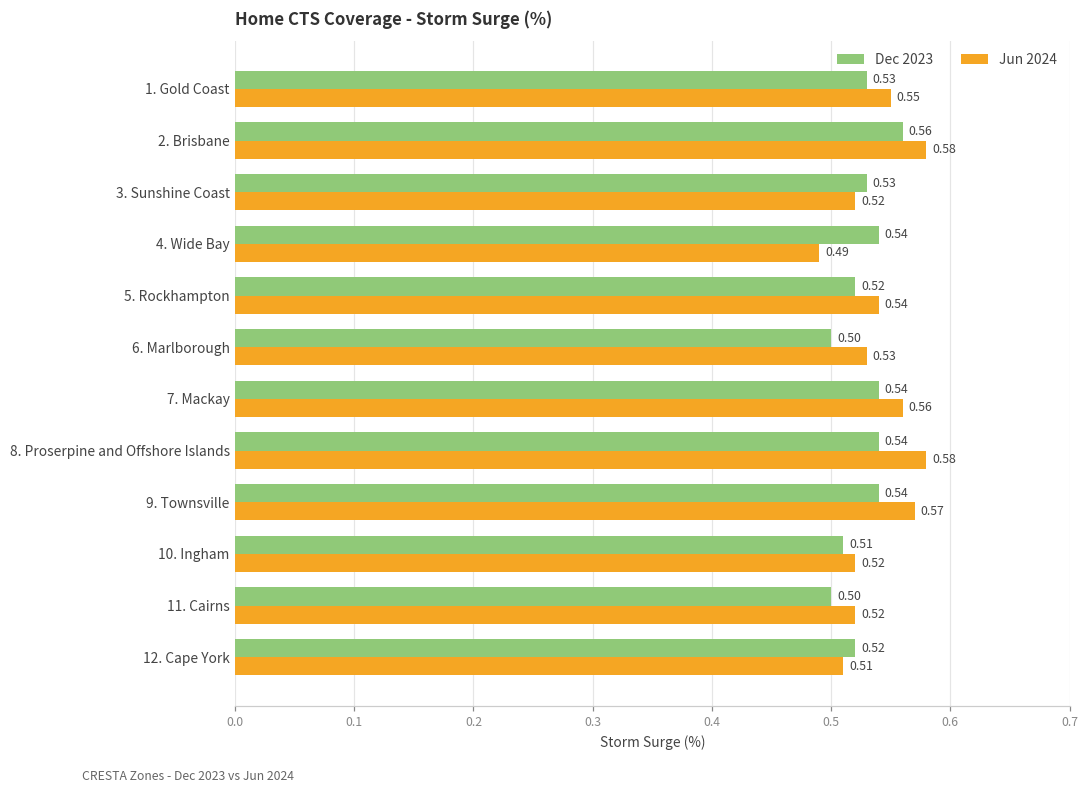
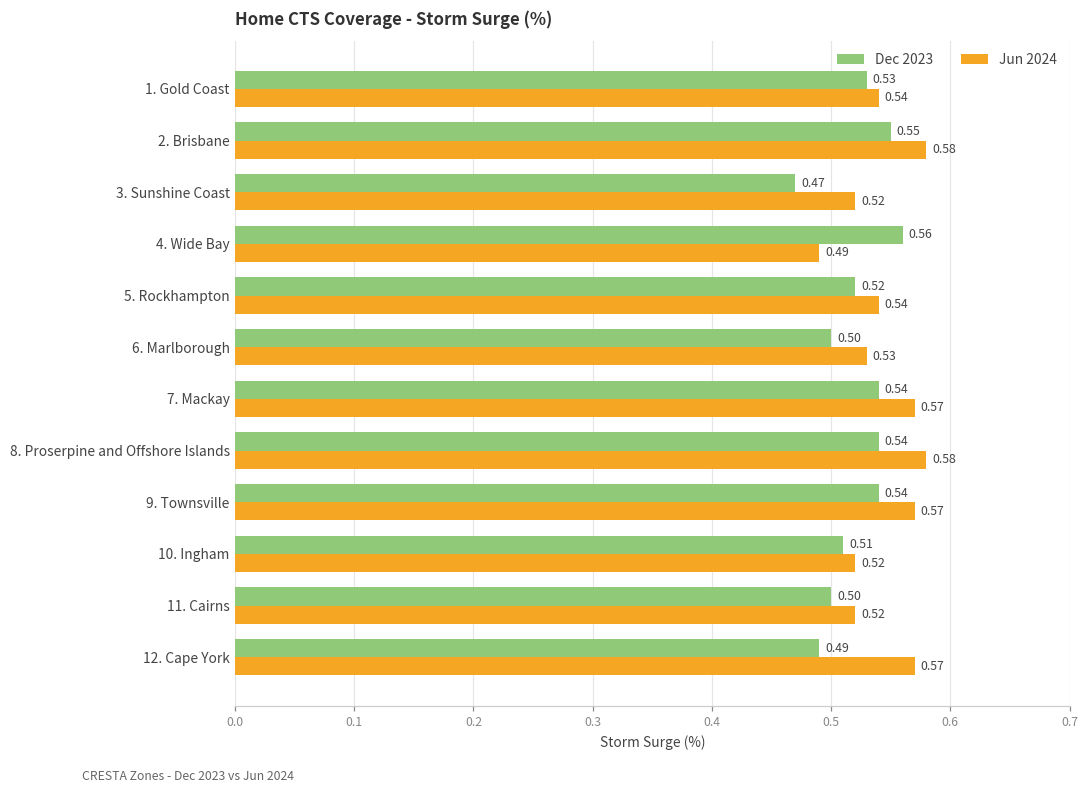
  {
    "Dec 2023": {
      "1. Gold Coast": 0.53,
-     "2. Brisbane": 0.56,
-     "3. Sunshine Coast": 0.53,
-     "4. Wide Bay": 0.54,
+     "2. Brisbane": 0.55,
+     "3. Sunshine Coast": 0.47,
+     "4. Wide Bay": 0.56,
      "5. Rockhampton": 0.52,
      "6. Marlborough": 0.50,
      "7. Mackay": 0.54,
      "8. Proserpine and Offshore Islands": 0.54,
      "9. Townsville": 0.54,
      "10. Ingham": 0.51,
      "11. Cairns": 0.50,
-     "12. Cape York": 0.52
+     "12. Cape York": 0.49
    },
    "Jun 2024": {
-     "1. Gold Coast": 0.55,
+     "1. Gold Coast": 0.54,
      "2. Brisbane": 0.58,
      "3. Sunshine Coast": 0.52,
      "4. Wide Bay": 0.49,
      "5. Rockhampton": 0.54,
      "6. Marlborough": 0.53,
-     "7. Mackay": 0.56,
+     "7. Mackay": 0.57,
      "8. Proserpine and Offshore Islands": 0.58,
      "9. Townsville": 0.57,
      "10. Ingham": 0.52,
      "11. Cairns": 0.52,
-     "12. Cape York": 0.51
+     "12. Cape York": 0.57
    }
  }
